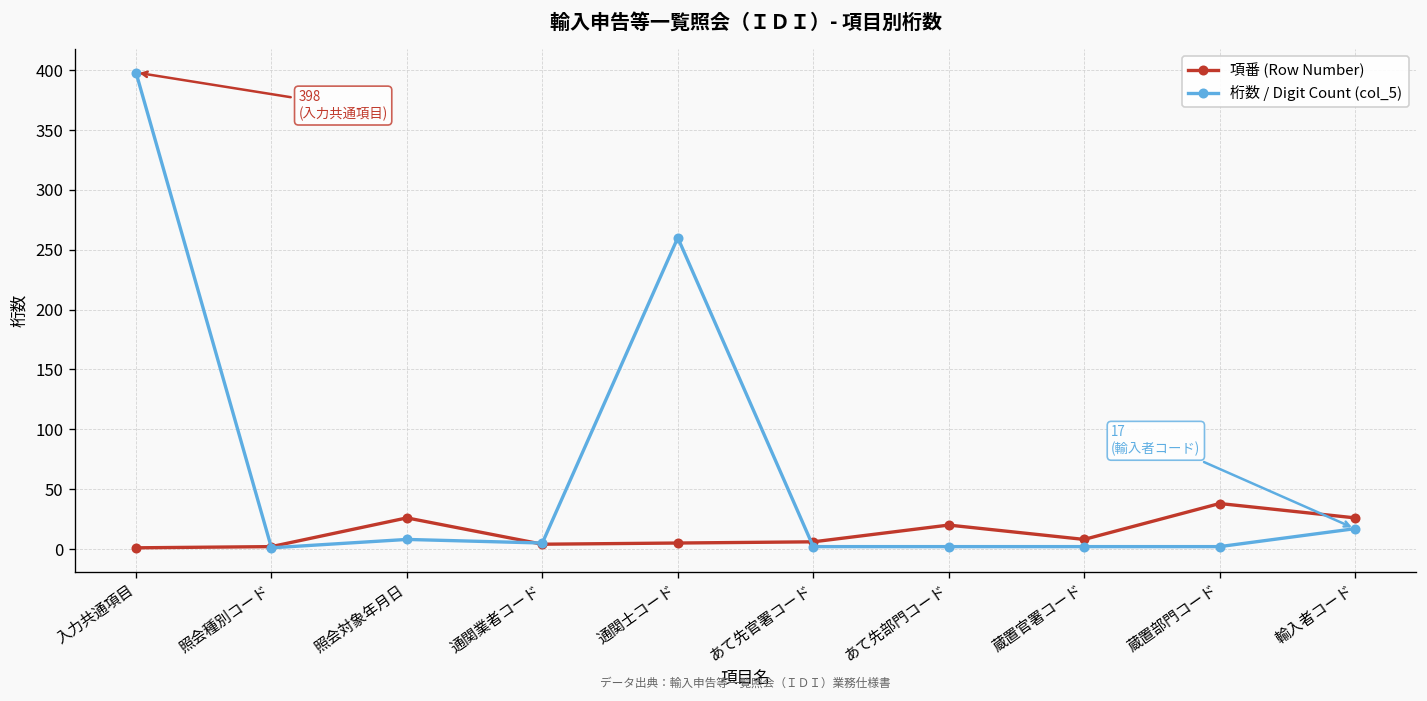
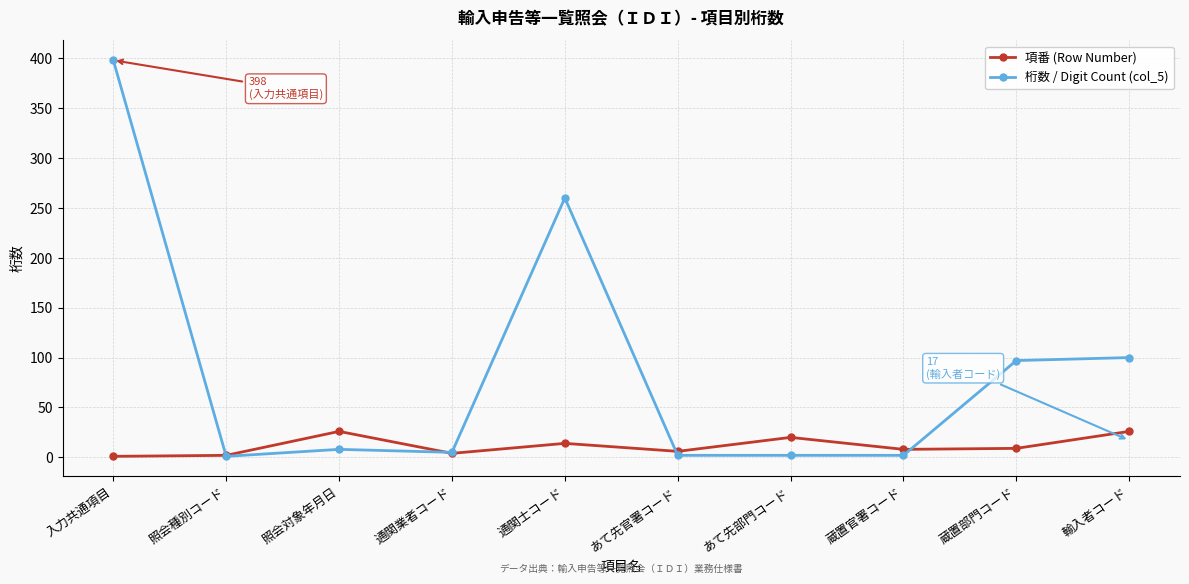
  {
    "項番 (Row Number)": {
      "入力共通項目": 0,
      "照会対象年月日": 30,
-     "通関士コード": 5,
+     "通関士コード": 14,
      "あて先官署コード": 10,
      "あて先部門コード": 20,
      "蔵置官署コード": 10,
-     "蔵置部門コード": 40,
+     "蔵置部門コード": 10,
      "輸入者コード": 30
    },
    "桁数 / Digit Count (col_5)": {
      "照会対象年月日": 10,
      "通関士コード": 260,
      "あて先官署コード": 0,
      "あて先部門コード": 0,
      "蔵置官署コード": 0,
-     "蔵置部門コード": 0,
-     "輸入者コード": 20
+     "蔵置部門コード": 100,
+     "輸入者コード": 100
    }
  }
